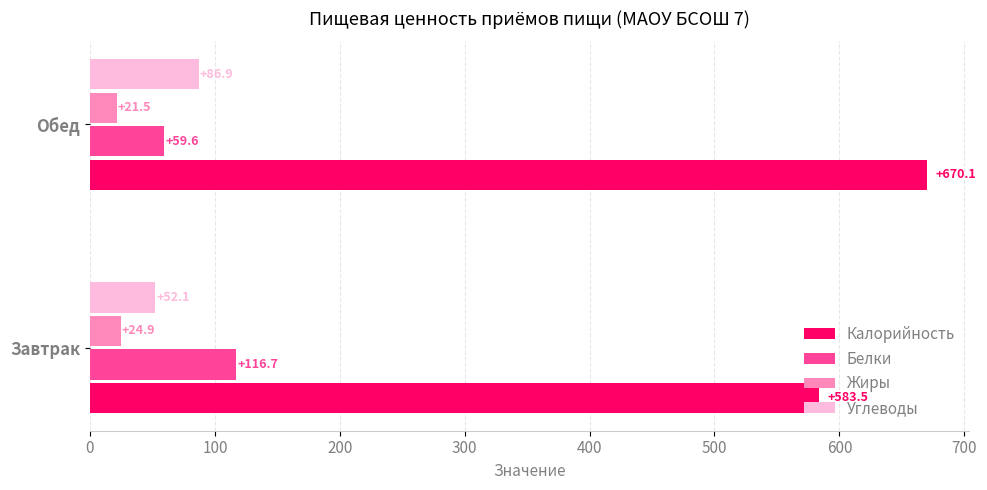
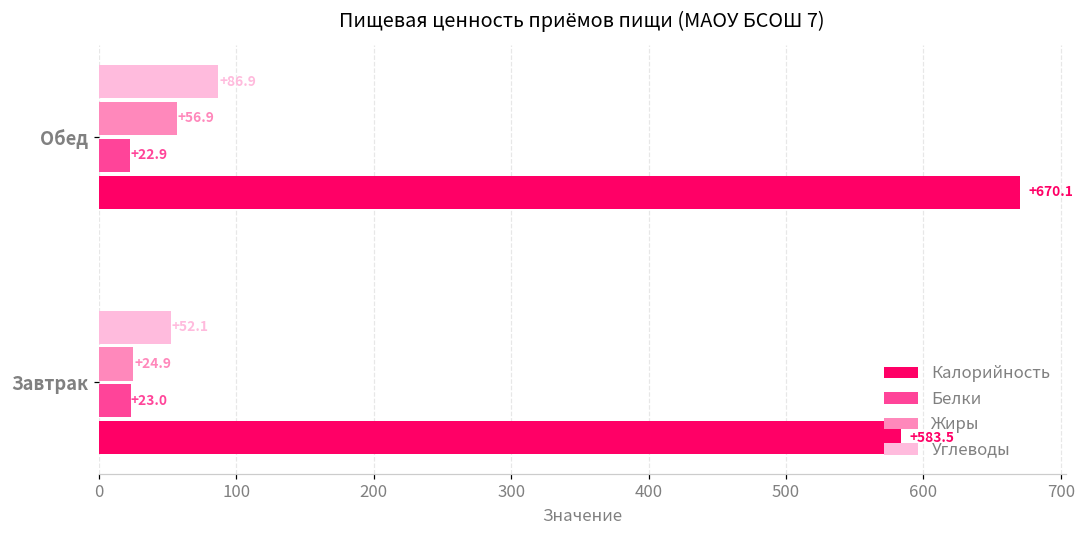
  {
    "Калорийность": {
      "Обед": "+670.1",
      "Завтрак": "+583.5"
    },
    "Белки": {
-     "Обед": "+59.6",
-     "Завтрак": "+116.7"
+     "Обед": "+22.9",
+     "Завтрак": "+23.0"
    },
    "Жиры": {
-     "Обед": "+21.5",
+     "Обед": "+56.9",
      "Завтрак": "+24.9"
    },
    "Углеводы": {
      "Обед": "+86.9",
      "Завтрак": "+52.1"
    }
  }
